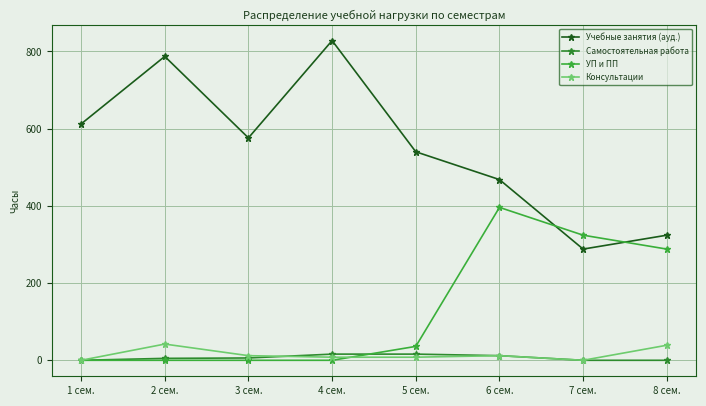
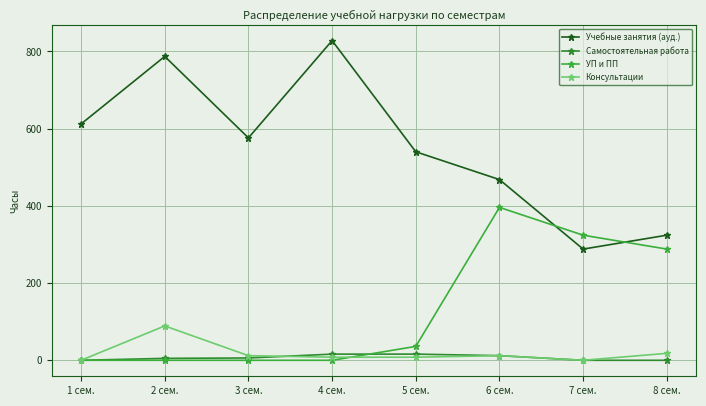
  {
    "Консультации": {
-     "2 сем.": 40,
+     "2 сем.": 90,
      "4 сем.": 10,
      "5 сем.": 10,
-     "8 сем.": 40
+     "8 сем.": 20
    }
  }
